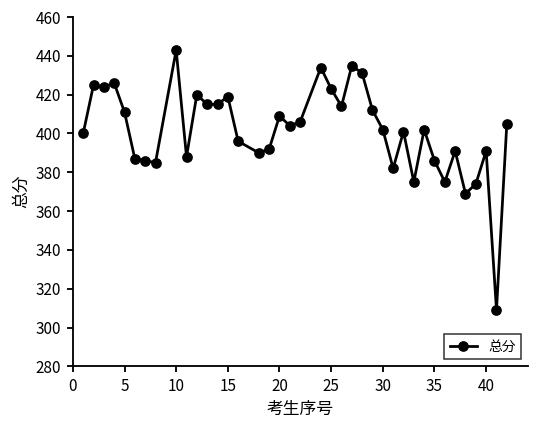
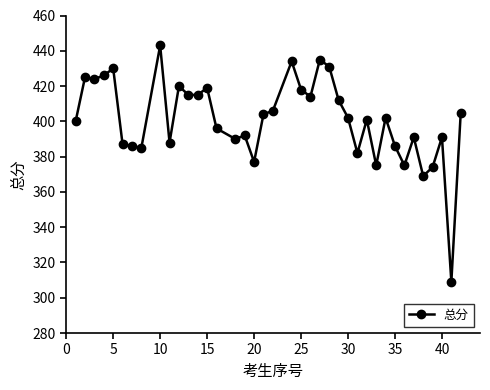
  {
-   "5": 411,
+   "5": 430,
    "10": 443,
    "15": 419,
-   "20": 409,
-   "25": 423,
+   "20": 377,
+   "25": 418,
    "30": 402,
    "35": 386,
    "40": 391
  }
